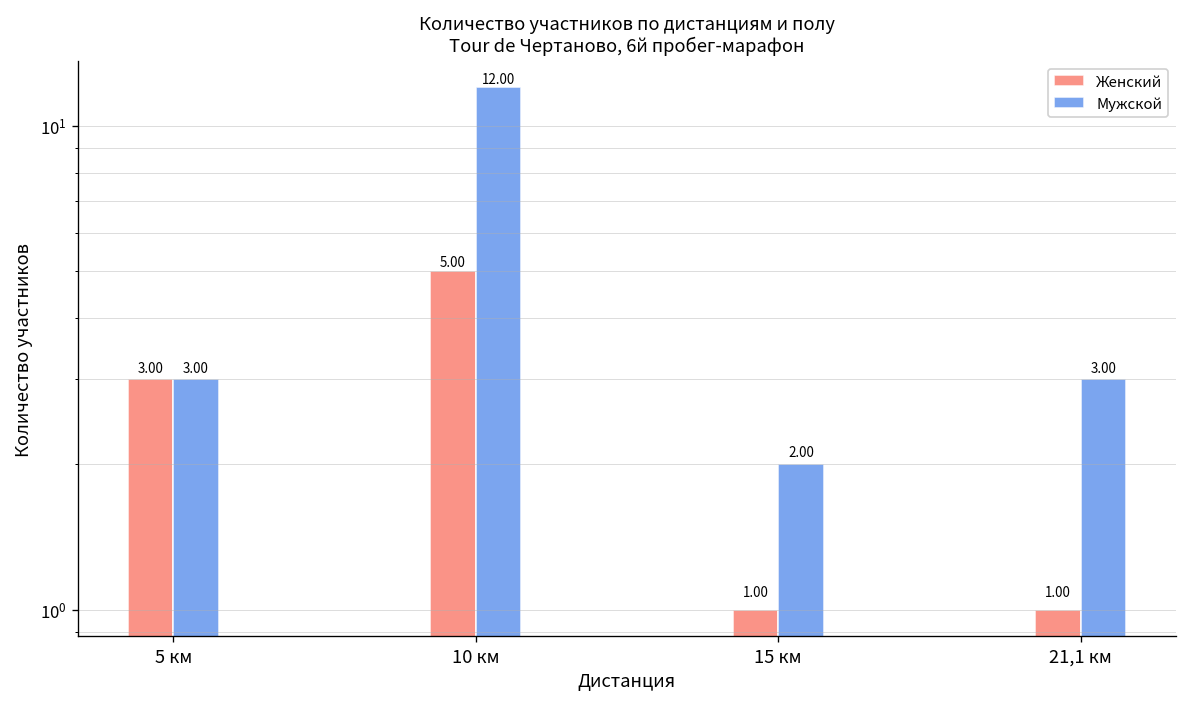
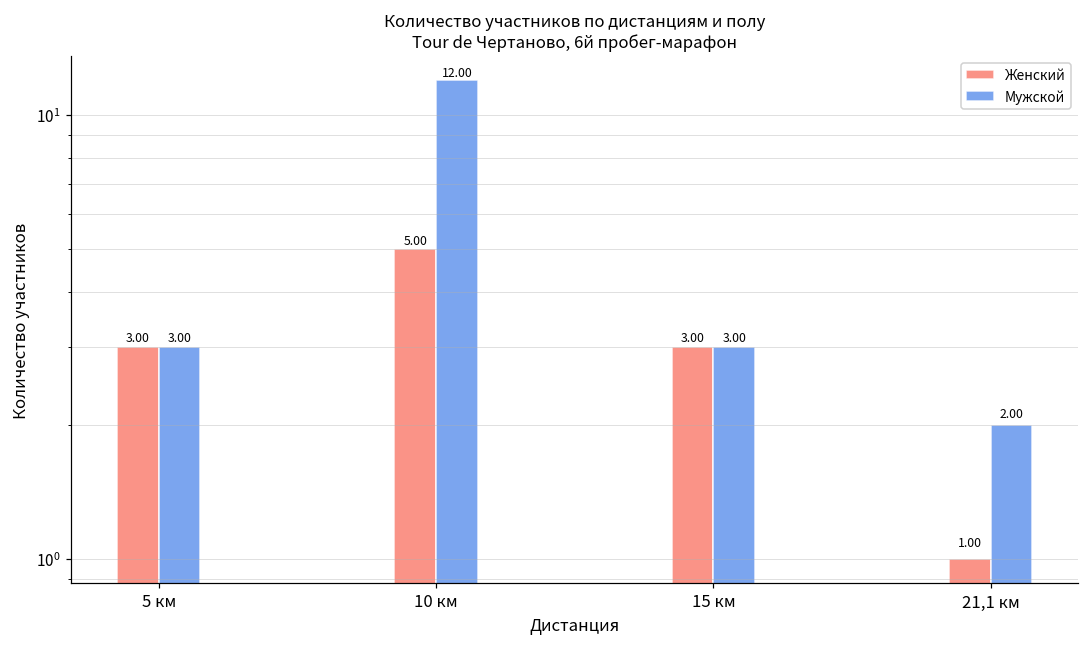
  {
    "Женский": {
      "5 км": 3.00,
      "10 км": 5.00,
-     "15 км": 1.00,
+     "15 км": 3.00,
      "21,1 км": 1.00
    },
    "Мужской": {
      "5 км": 3.00,
      "10 км": 12.00,
-     "15 км": 2.00,
-     "21,1 км": 3.00
+     "15 км": 3.00,
+     "21,1 км": 2.00
    }
  }
